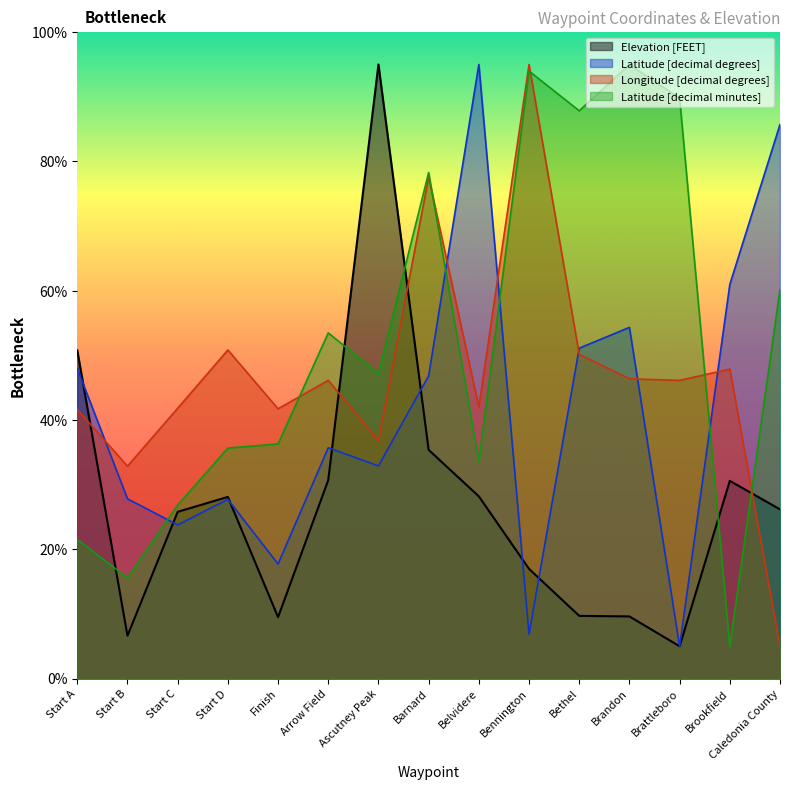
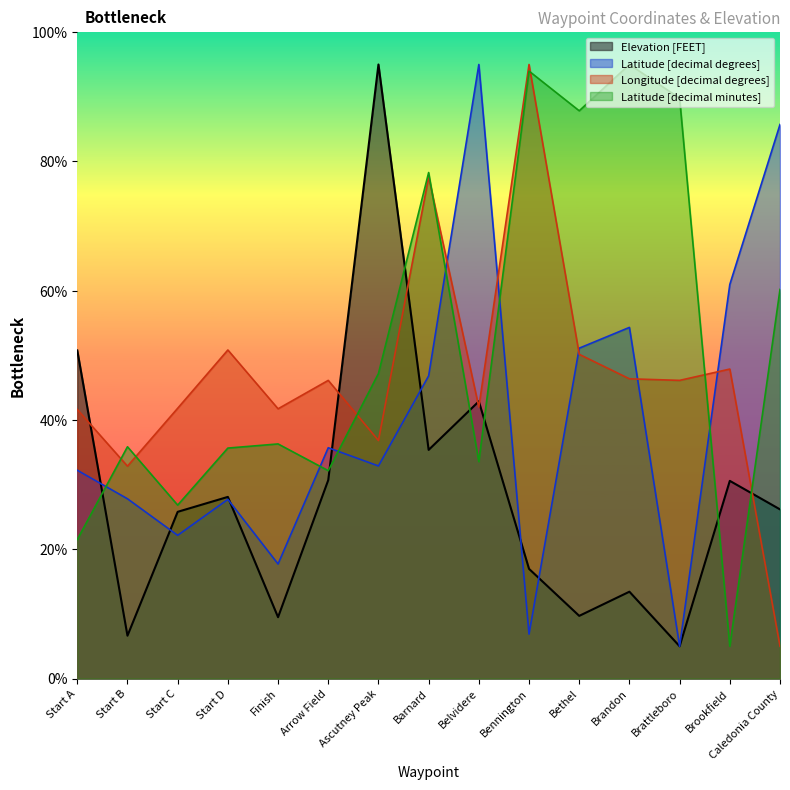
  {
    "Elevation [FEET]": {
      "Start A": "51%",
      "Start B": "7%",
      "Start C": "26%",
      "Finish": "9%",
      "Arrow Field": "31%",
      "Ascutney Peak": "95%",
      "Barnard": "35%",
-     "Belvidere": "28%",
+     "Belvidere": "43%",
      "Bennington": "17%",
      "Bethel": "10%",
-     "Brandon": "10%",
+     "Brandon": "13%",
      "Brookfield": "31%",
      "Caledonia County": "26%"
    },
    "Latitude [decimal degrees]": {
-     "Start A": "48%",
+     "Start A": "32%",
      "Start B": "28%",
-     "Start C": "24%",
+     "Start C": "22%",
      "Finish": "18%",
      "Arrow Field": "36%",
      "Ascutney Peak": "33%",
      "Barnard": "47%",
      "Belvidere": "95%",
      "Bennington": "7%",
      "Bethel": "51%",
      "Brandon": "54%",
      "Brookfield": "61%",
      "Caledonia County": "86%"
    },
    "Longitude [decimal degrees]": {
      "Start A": "42%",
      "Start B": "33%",
      "Start C": "42%",
      "Start D": "51%",
      "Finish": "42%",
      "Arrow Field": "46%",
      "Ascutney Peak": "37%",
      "Barnard": "78%",
      "Belvidere": "42%",
      "Bennington": "95%",
      "Bethel": "50%",
      "Brandon": "46%",
      "Brattleboro": "46%",
      "Brookfield": "48%",
      "Caledonia County": "5%"
    },
    "Latitude [decimal minutes]": {
      "Start A": "22%",
-     "Start B": "16%",
+     "Start B": "36%",
      "Start C": "27%",
      "Start D": "36%",
      "Finish": "36%",
-     "Arrow Field": "53%",
+     "Arrow Field": "32%",
      "Ascutney Peak": "47%",
      "Barnard": "78%",
      "Belvidere": "34%",
      "Bennington": "94%",
      "Bethel": "88%",
      "Brookfield": "5%",
      "Caledonia County": "60%"
    }
  }
